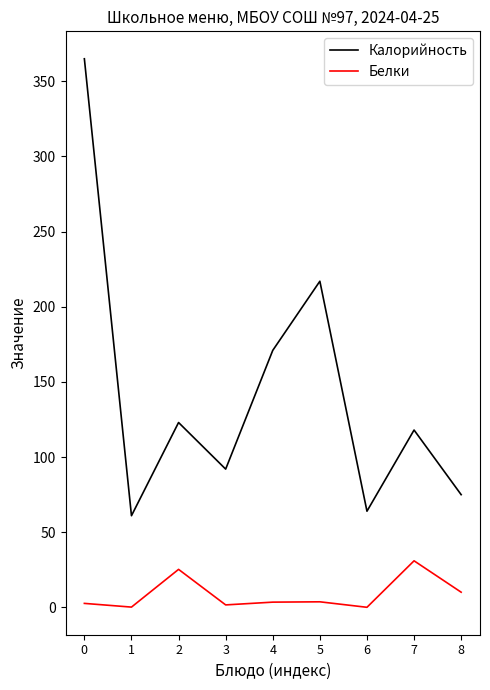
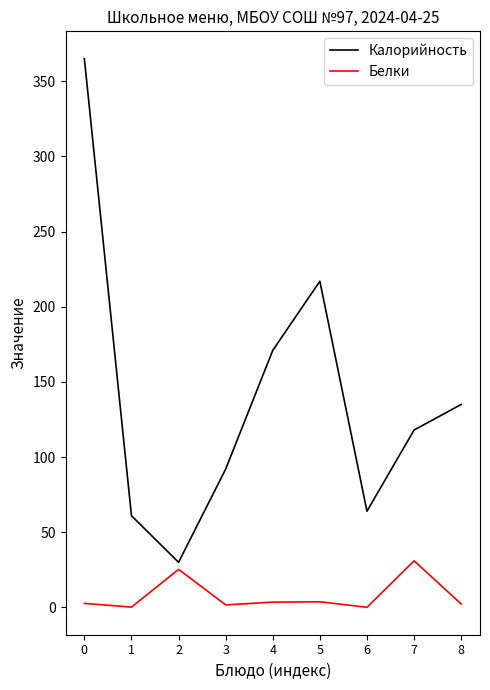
  {
    "Калорийность": {
      "0": 365,
      "1": 61,
-     "2": 123,
+     "2": 30,
      "3": 92,
      "4": 171,
      "5": 217,
      "6": 64,
      "7": 118,
-     "8": 75
+     "8": 135
    },
    "Белки": {
      "0": 3,
      "1": 0,
      "2": 25,
      "3": 2,
      "4": 4,
      "5": 4,
      "6": 0,
      "7": 31,
-     "8": 10
+     "8": 2
    }
  }
